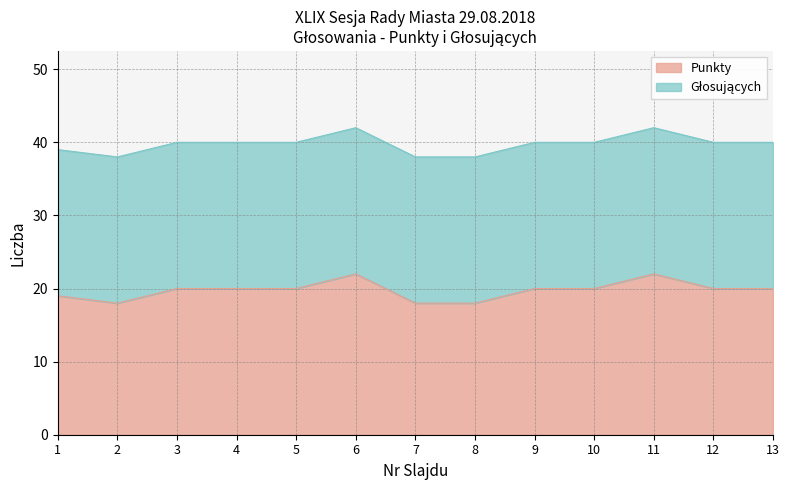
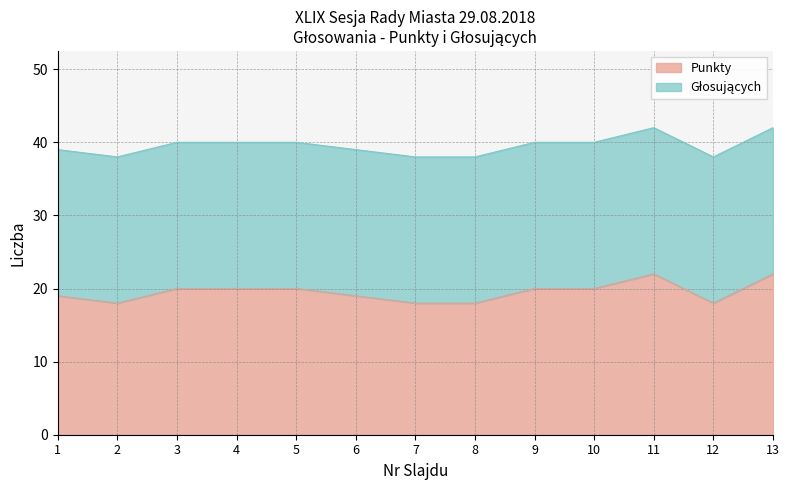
  {
    "Punkty": {
      "1": 19,
      "2": 18,
      "3": 20,
      "4": 20,
      "5": 20,
-     "6": 22,
+     "6": 19,
      "7": 18,
      "8": 18,
      "9": 20,
      "10": 20,
      "11": 22,
-     "12": 20,
-     "13": 20
+     "12": 18,
+     "13": 22
    },
    "Głosujących": {
      "1": 20,
      "2": 20,
      "3": 20,
      "4": 20,
      "5": 20,
      "6": 20,
      "7": 20,
      "8": 20,
      "9": 20,
      "10": 20,
      "11": 20,
      "12": 20,
      "13": 20
    }
  }
